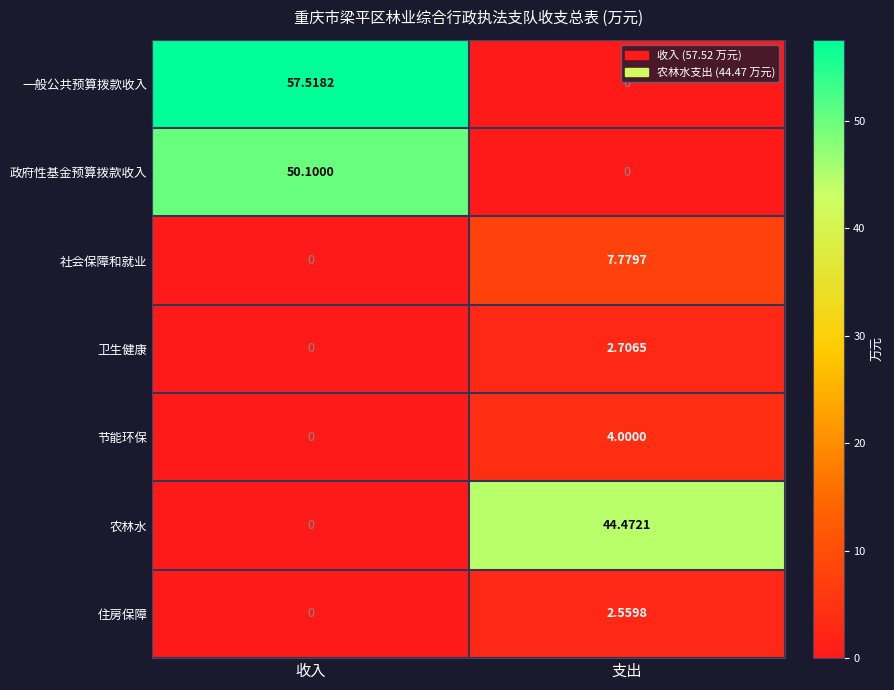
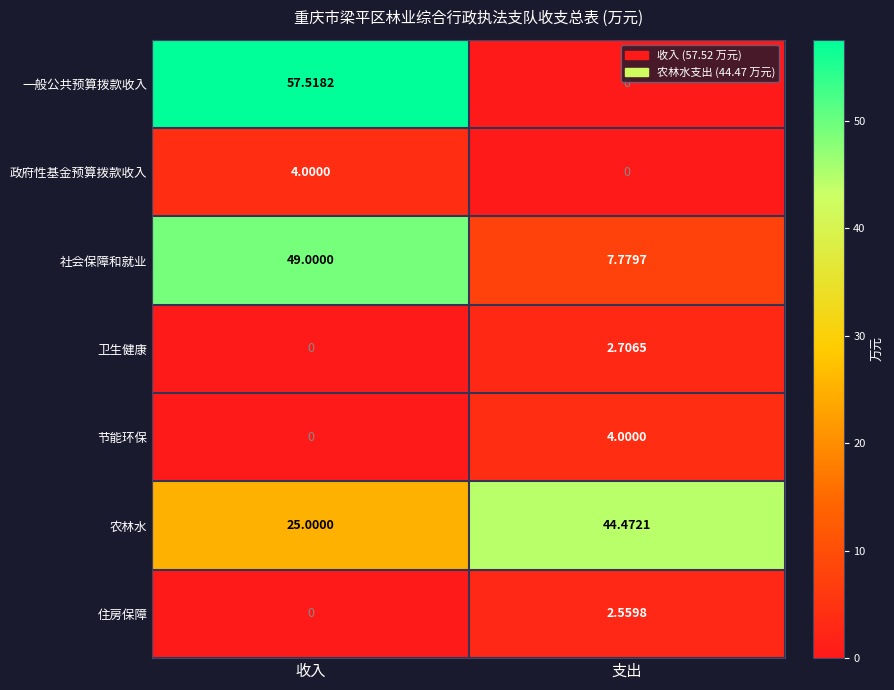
  {
    "一般公共预算拨款收入": {
      "收入": 57.5182
    },
    "政府性基金预算拨款收入": {
-     "收入": 50.1000,
+     "收入": 4.0000,
      "支出": 0
    },
    "社会保障和就业": {
-     "收入": 0,
+     "收入": 49.0000,
      "支出": 7.7797
    },
    "卫生健康": {
      "收入": 0,
      "支出": 2.7065
    },
    "节能环保": {
      "收入": 0,
      "支出": 4.0000
    },
    "农林水": {
-     "收入": 0,
+     "收入": 25.0000,
      "支出": 44.4721
    },
    "住房保障": {
      "收入": 0,
      "支出": 2.5598
    }
  }
